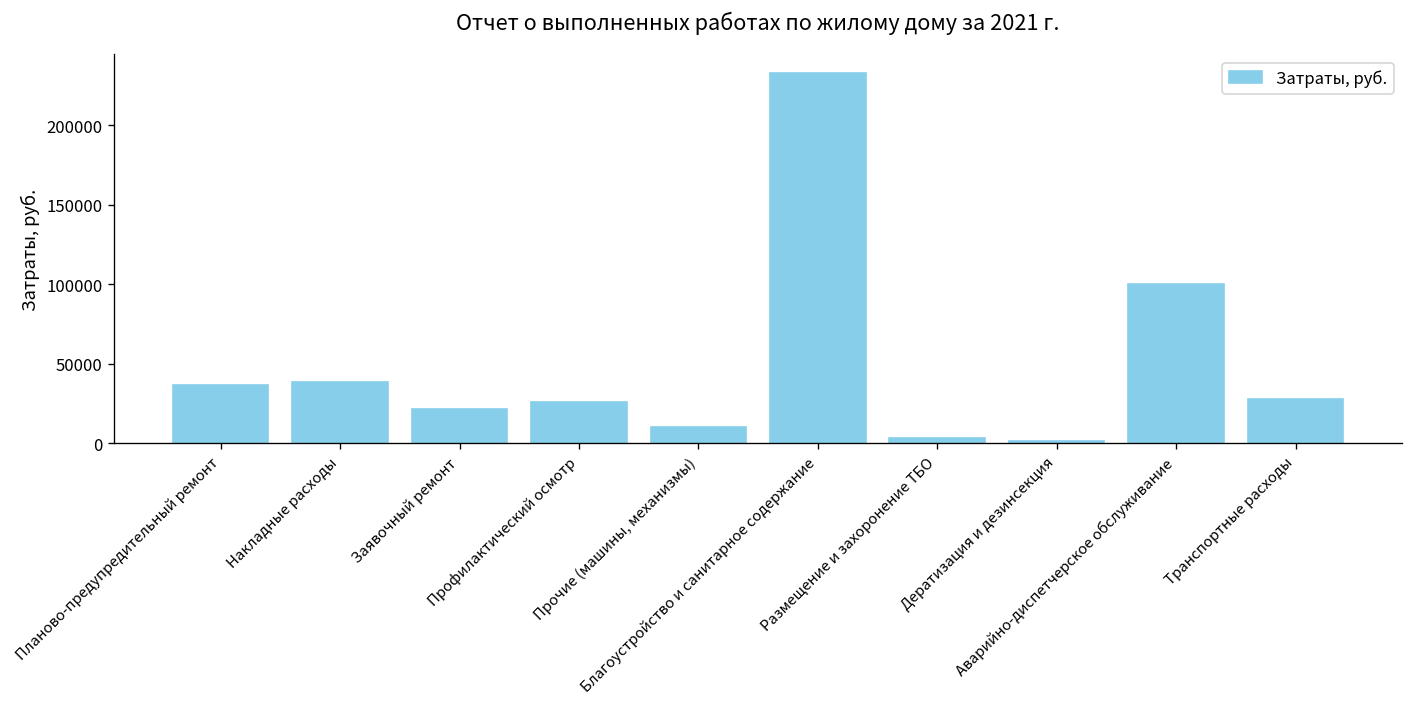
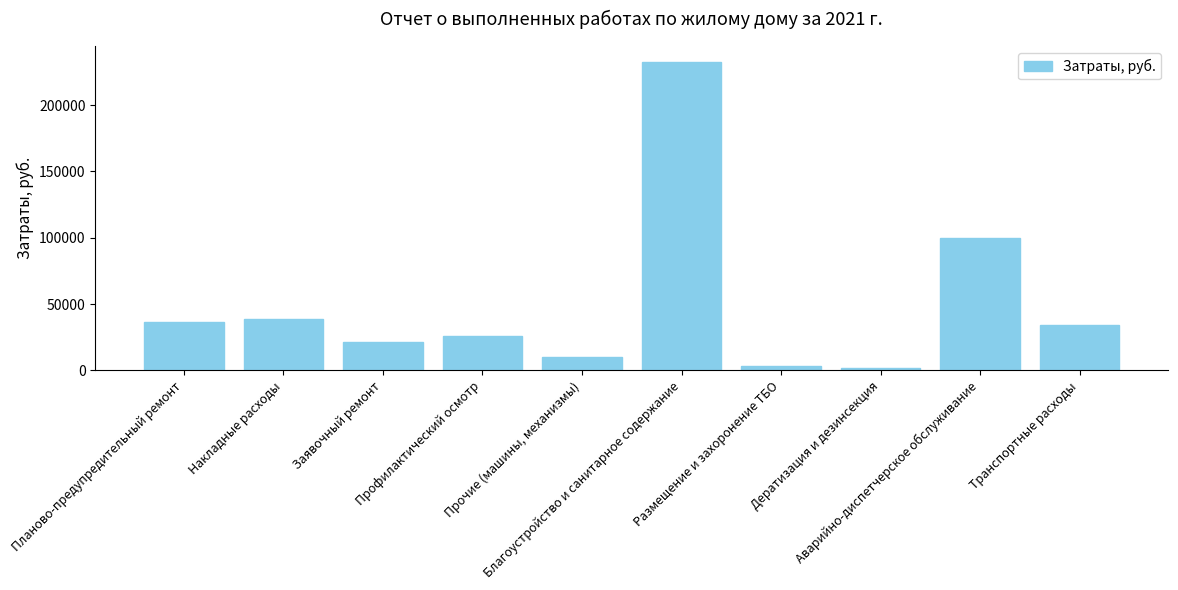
  {
    "Планово-предупредительный ремонт": 36000,
    "Накладные расходы": 39000,
    "Заявочный ремонт": 21000,
    "Профилактический осмотр": 26000,
    "Прочие (машины, механизмы)": 10000,
    "Благоустройство и санитарное содержание": 233000,
    "Размещение и захоронение ТБО": 3000,
    "Аварийно-диспетчерское обслуживание": 100000,
-   "Транспортные расходы": 28000
+   "Транспортные расходы": 34000
  }
